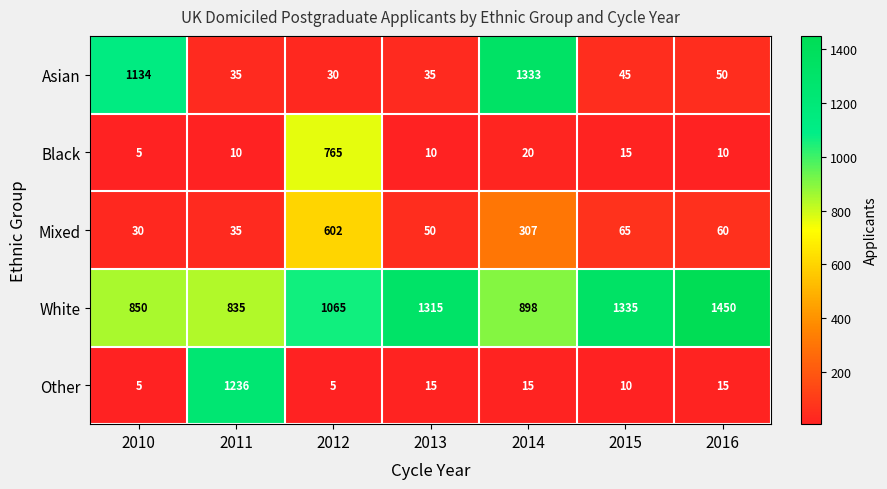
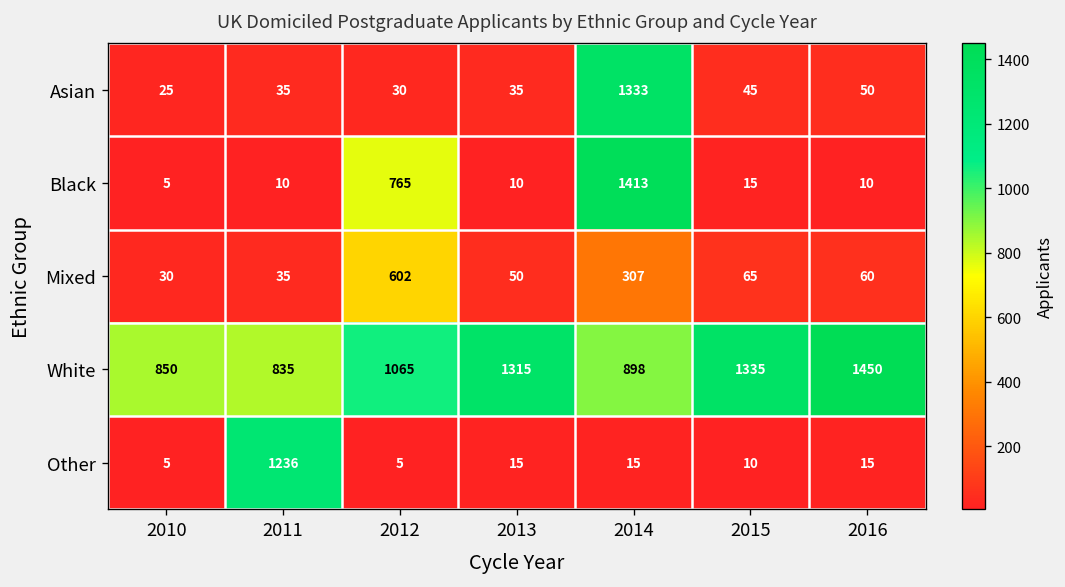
  {
    "Asian": {
-     "2010": 1134,
+     "2010": 25,
      "2011": 35,
      "2012": 30,
      "2013": 35,
      "2014": 1333,
      "2015": 45,
      "2016": 50
    },
    "Black": {
      "2010": 5,
      "2011": 10,
      "2012": 765,
      "2013": 10,
-     "2014": 20,
+     "2014": 1413,
      "2015": 15,
      "2016": 10
    },
    "Mixed": {
      "2010": 30,
      "2011": 35,
      "2012": 602,
      "2013": 50,
      "2014": 307,
      "2015": 65,
      "2016": 60
    },
    "White": {
      "2010": 850,
      "2011": 835,
      "2012": 1065,
      "2013": 1315,
      "2014": 898,
      "2015": 1335,
      "2016": 1450
    },
    "Other": {
      "2010": 5,
      "2011": 1236,
      "2012": 5,
      "2013": 15,
      "2014": 15,
      "2015": 10,
      "2016": 15
    }
  }
